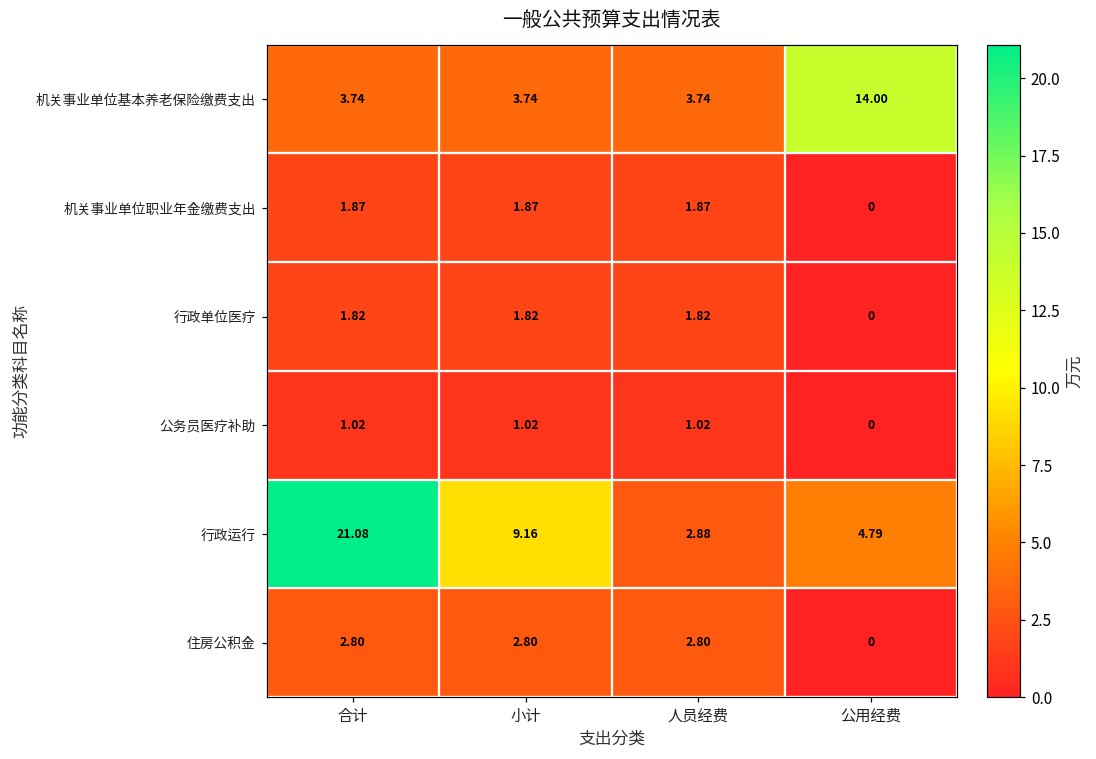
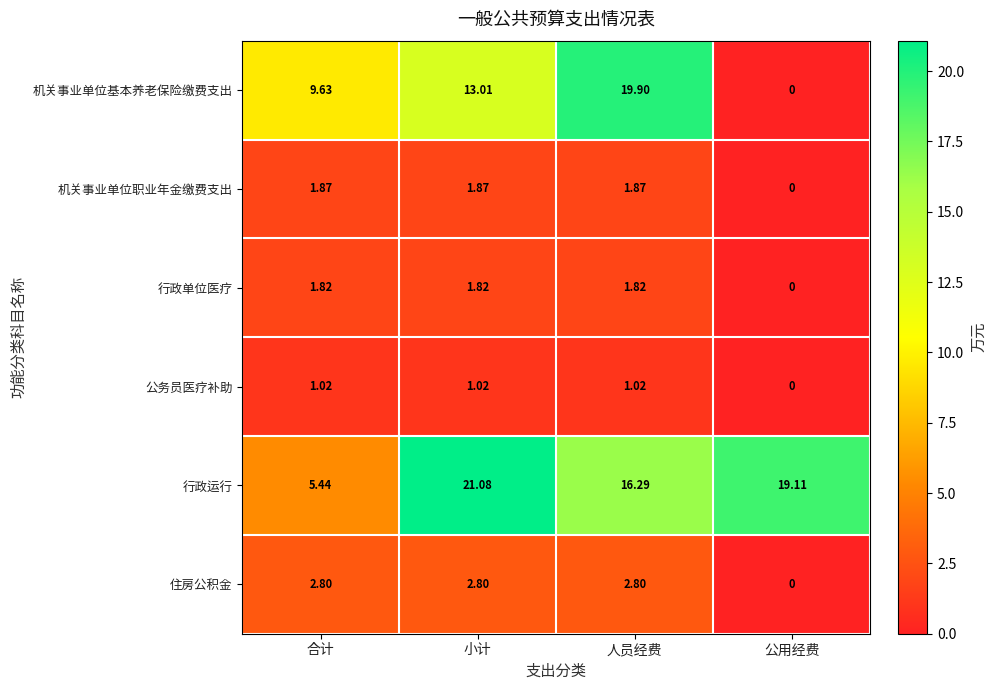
  {
    "机关事业单位基本养老保险缴费支出": {
-     "合计": 3.74,
-     "小计": 3.74,
-     "人员经费": 3.74,
-     "公用经费": 14.00
+     "合计": 9.63,
+     "小计": 13.01,
+     "人员经费": 19.90,
+     "公用经费": 0
    },
    "机关事业单位职业年金缴费支出": {
      "合计": 1.87,
      "小计": 1.87,
      "人员经费": 1.87,
      "公用经费": 0
    },
    "行政单位医疗": {
      "合计": 1.82,
      "小计": 1.82,
      "人员经费": 1.82,
      "公用经费": 0
    },
    "公务员医疗补助": {
      "合计": 1.02,
      "小计": 1.02,
      "人员经费": 1.02,
      "公用经费": 0
    },
    "行政运行": {
-     "合计": 21.08,
-     "小计": 9.16,
-     "人员经费": 2.88,
-     "公用经费": 4.79
+     "合计": 5.44,
+     "小计": 21.08,
+     "人员经费": 16.29,
+     "公用经费": 19.11
    },
    "住房公积金": {
      "合计": 2.80,
      "小计": 2.80,
      "人员经费": 2.80,
      "公用经费": 0
    }
  }
